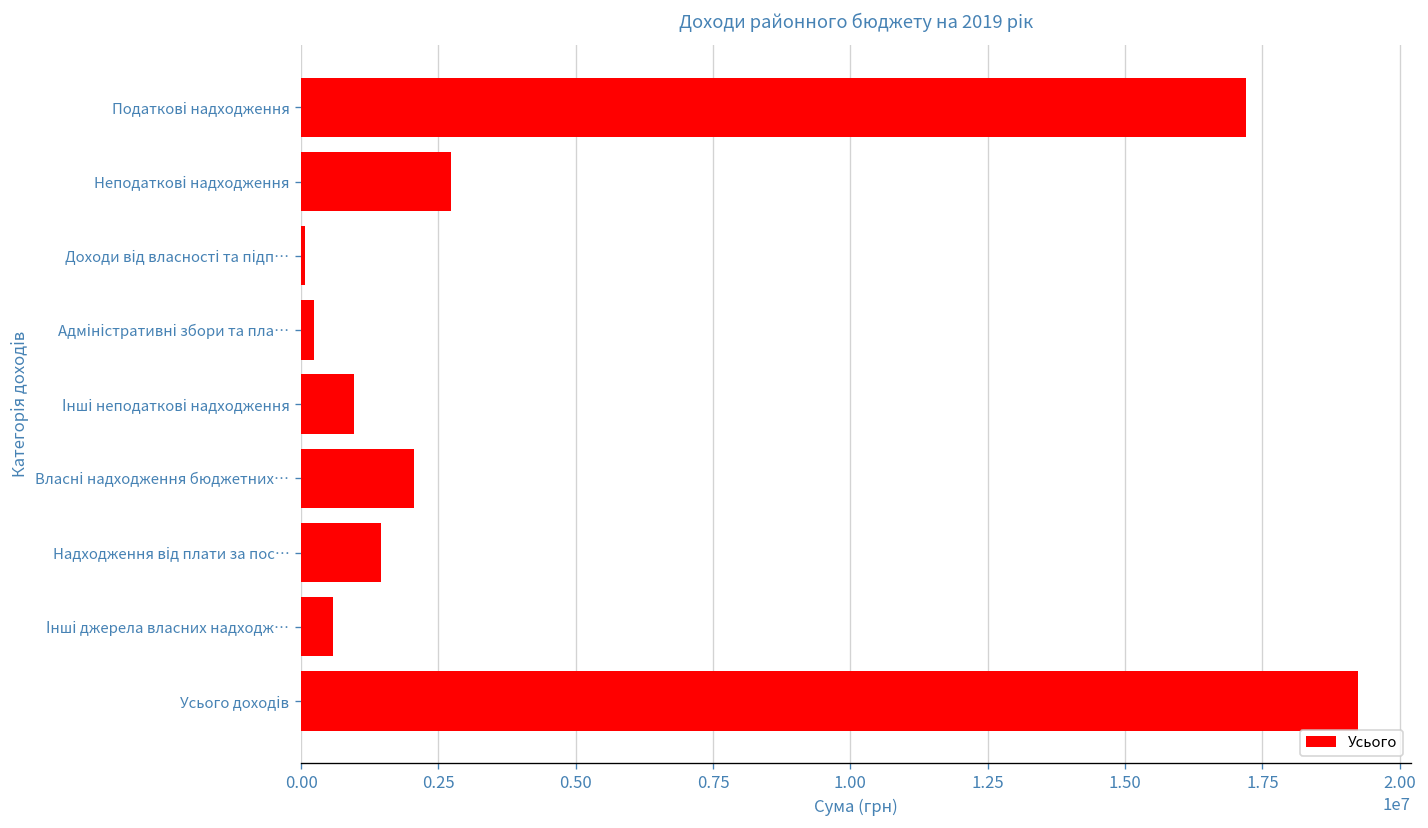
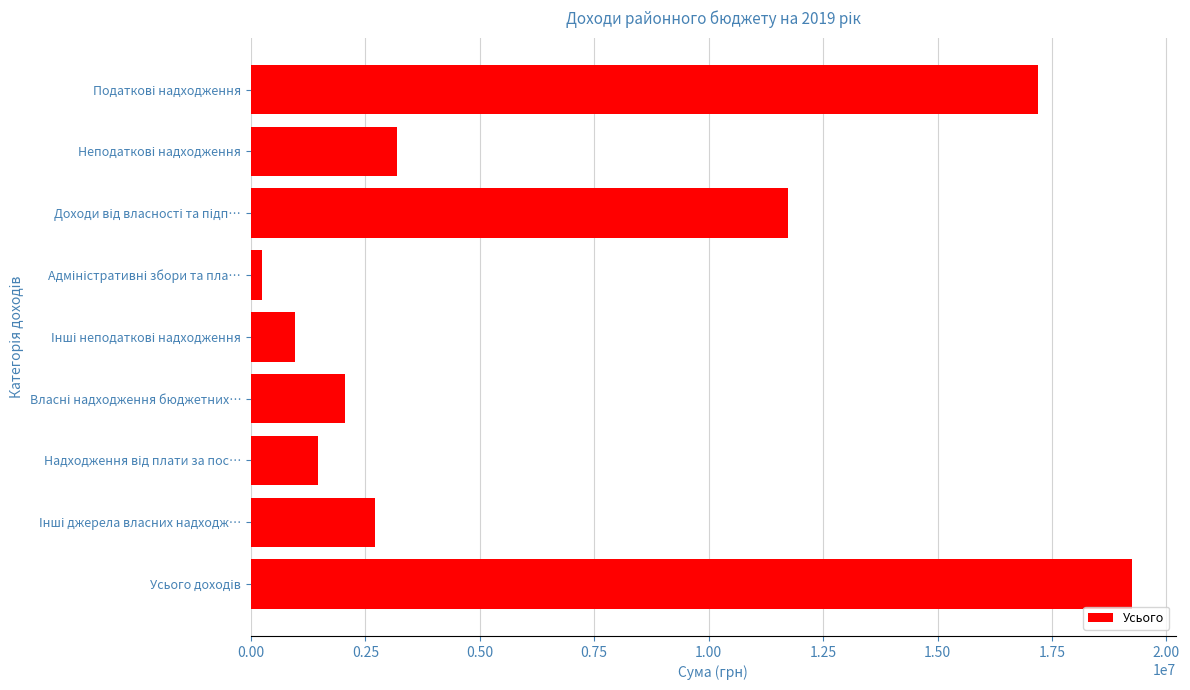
  {
    "Податкові надходження": 17200000,
-   "Неподаткові надходження": 2700000,
-   "Доходи від власності та підп…": 100000,
+   "Неподаткові надходження": 3200000,
+   "Доходи від власності та підп…": 11700000,
    "Адміністративні збори та пла…": 200000,
    "Інші неподаткові надходження": 1000000,
    "Власні надходження бюджетних…": 2100000,
    "Надходження від плати за пос…": 1500000,
-   "Інші джерела власних надходж…": 600000,
+   "Інші джерела власних надходж…": 2700000,
    "Усього доходів": 19200000
  }
